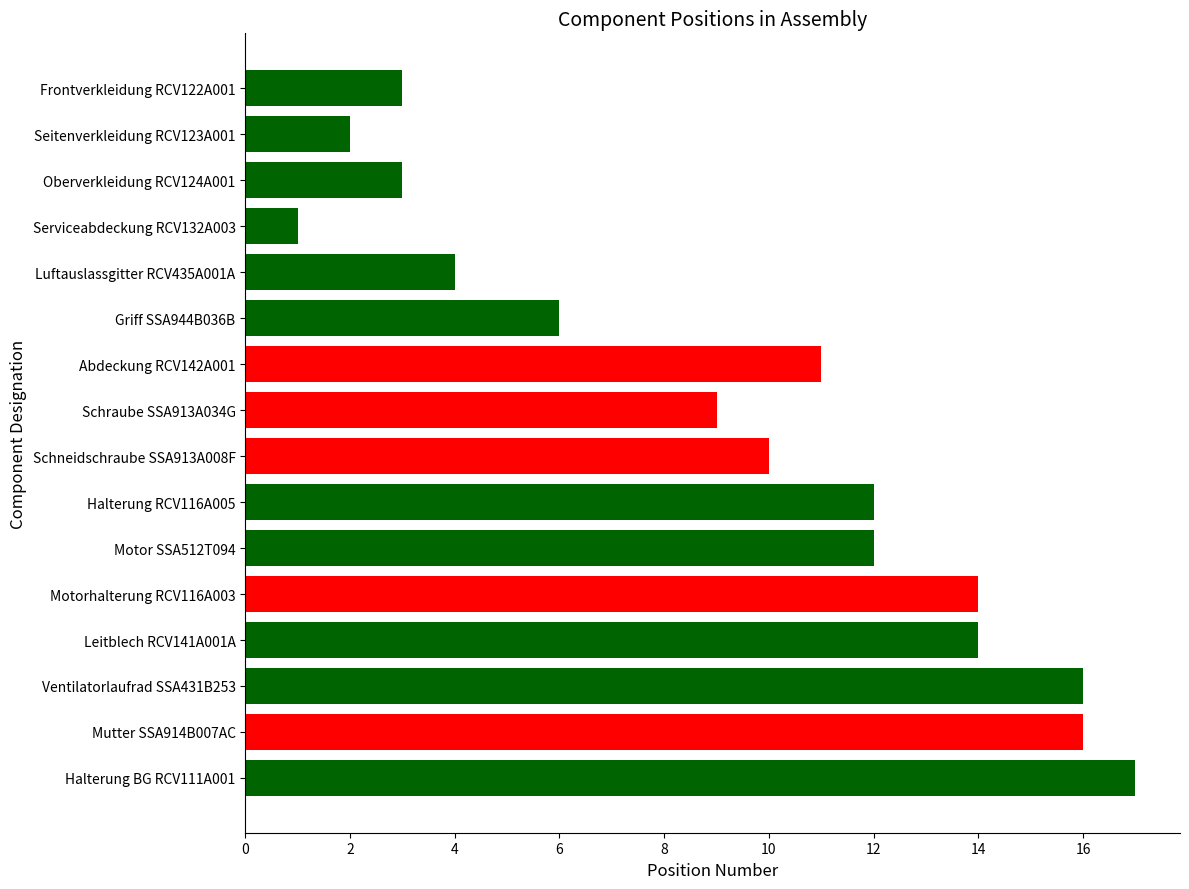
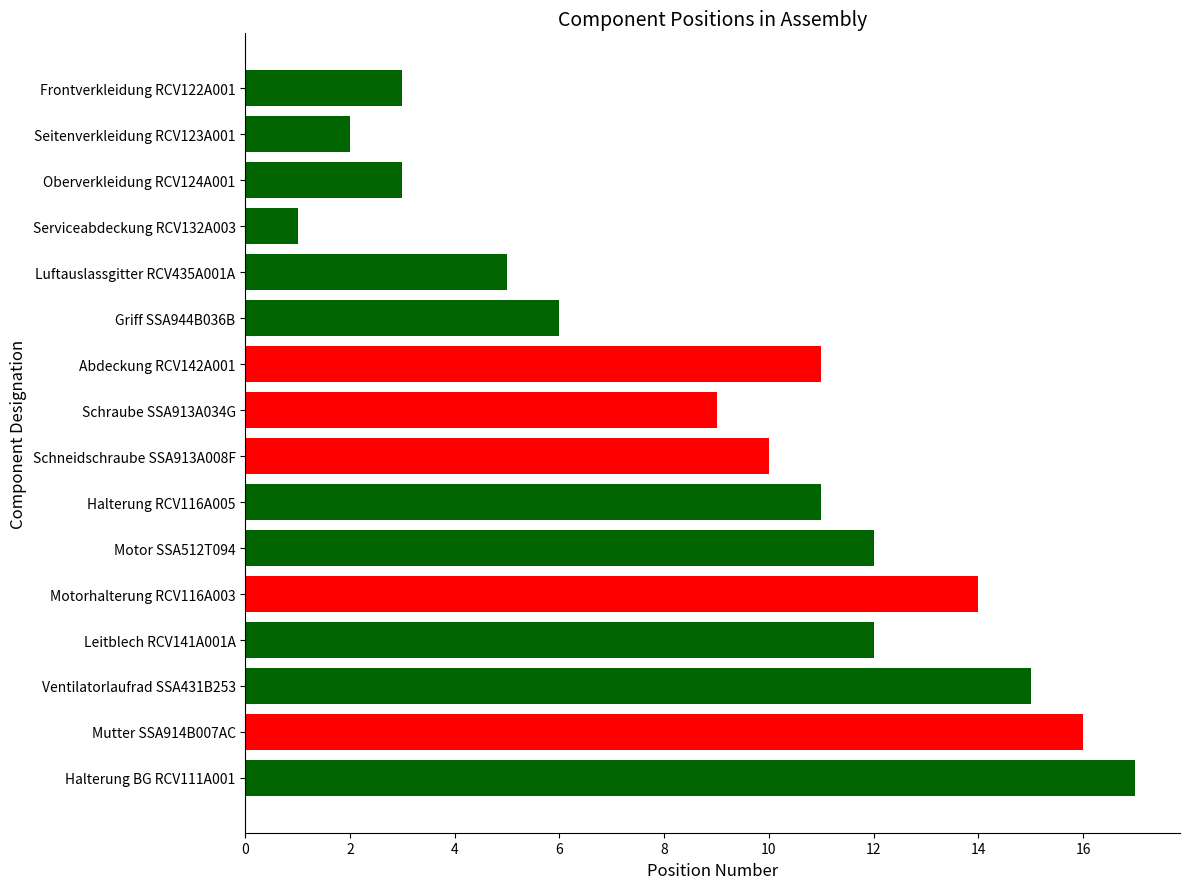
  {
    "Frontverkleidung RCV122A001": 3,
    "Seitenverkleidung RCV123A001": 2,
    "Oberverkleidung RCV124A001": 3,
    "Serviceabdeckung RCV132A003": 1,
-   "Luftauslassgitter RCV435A001A": 4,
+   "Luftauslassgitter RCV435A001A": 5,
    "Griff SSA944B036B": 6,
    "Abdeckung RCV142A001": 11,
    "Schraube SSA913A034G": 9,
    "Schneidschraube SSA913A008F": 10,
-   "Halterung RCV116A005": 12,
+   "Halterung RCV116A005": 11,
    "Motor SSA512T094": 12,
    "Motorhalterung RCV116A003": 14,
-   "Leitblech RCV141A001A": 14,
-   "Ventilatorlaufrad SSA431B253": 16,
+   "Leitblech RCV141A001A": 12,
+   "Ventilatorlaufrad SSA431B253": 15,
    "Mutter SSA914B007AC": 16,
    "Halterung BG RCV111A001": 17
  }
